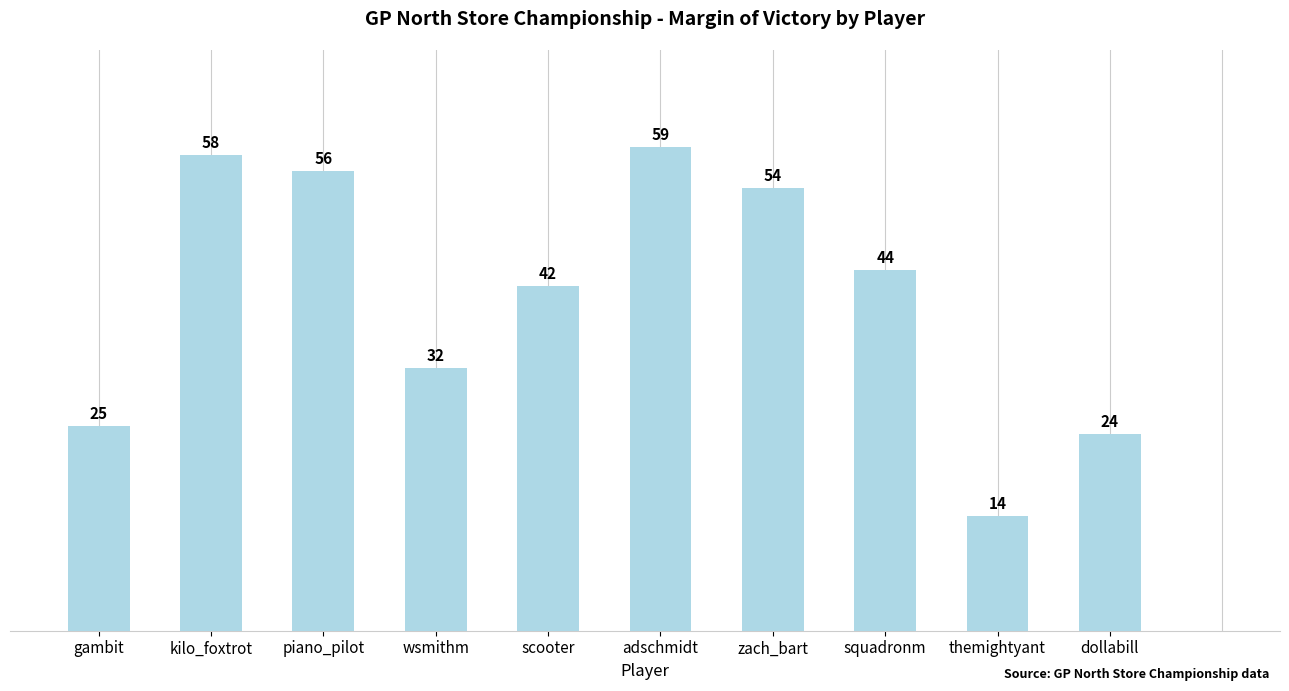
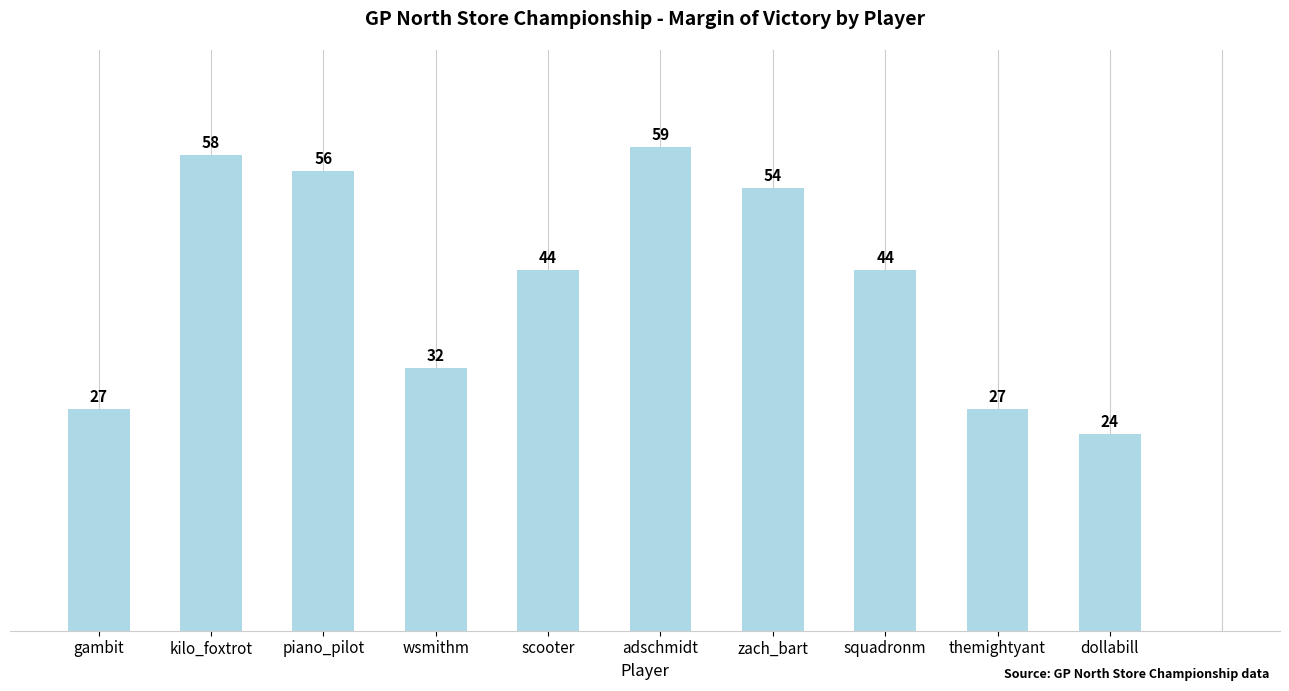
  {
-   "gambit": 25,
+   "gambit": 27,
    "kilo_foxtrot": 58,
    "piano_pilot": 56,
    "wsmithm": 32,
-   "scooter": 42,
+   "scooter": 44,
    "adschmidt": 59,
    "zach_bart": 54,
    "squadronm": 44,
-   "themightyant": 14,
+   "themightyant": 27,
    "dollabill": 24
  }
